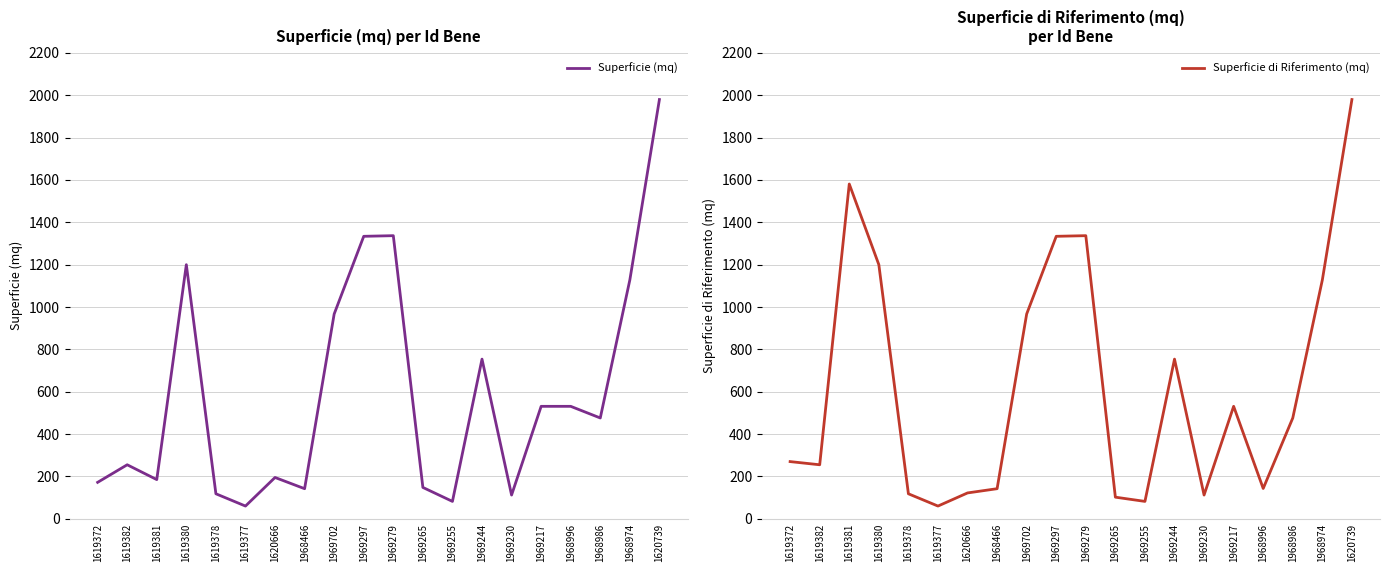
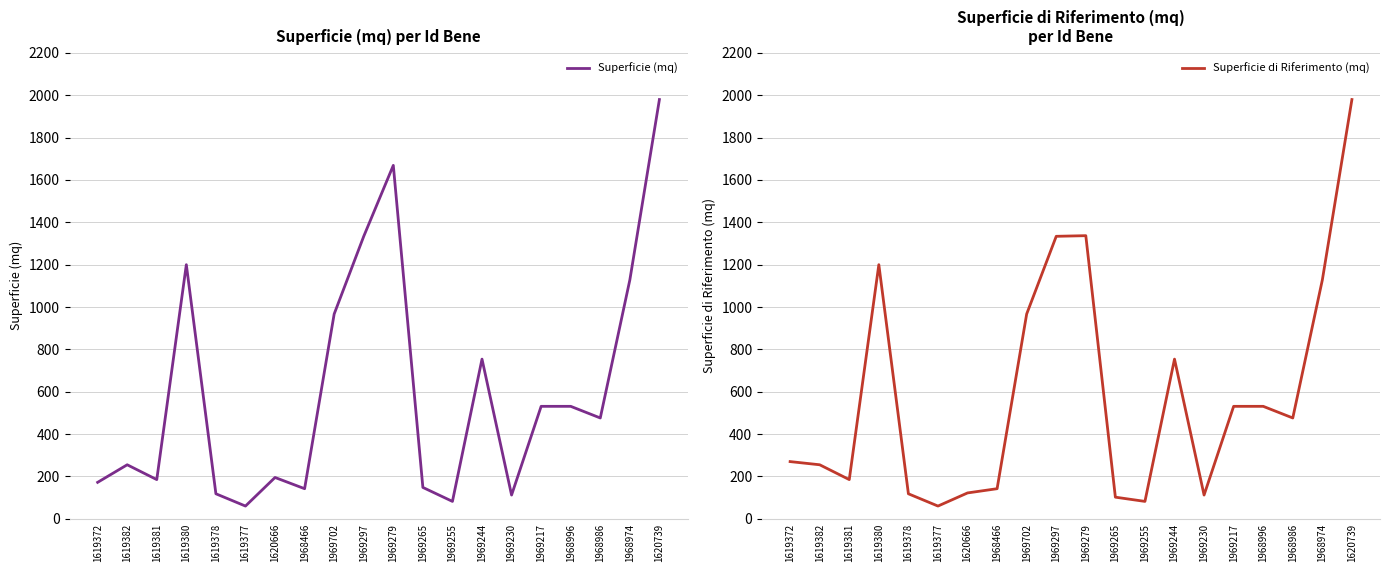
  {
    "Superficie (mq) per Id Bene": {
      "1619372": 170,
      "1619382": 260,
      "1619381": 190,
      "1619380": 1200,
      "1619378": 120,
      "1619377": 60,
      "1620666": 200,
      "1968466": 140,
      "1969702": 970,
      "1969297": 1330,
-     "1969279": 1340,
+     "1969279": 1670,
      "1969265": 150,
      "1969255": 80,
      "1969244": 750,
      "1969230": 110,
      "1969217": 530,
      "1968996": 530,
      "1968986": 480,
      "1968974": 1130,
      "1620739": 1980
    },
    "Superficie di Riferimento (mq) per Id Bene": {
      "1619372": 270,
      "1619382": 260,
-     "1619381": 1580,
+     "1619381": 190,
      "1619380": 1200,
      "1619378": 120,
      "1619377": 60,
      "1620666": 120,
      "1968466": 140,
      "1969702": 970,
      "1969297": 1330,
      "1969279": 1340,
      "1969265": 100,
      "1969255": 80,
      "1969244": 750,
      "1969230": 110,
      "1969217": 530,
-     "1968996": 140,
+     "1968996": 530,
      "1968986": 480,
      "1968974": 1130,
      "1620739": 1980
    }
  }
